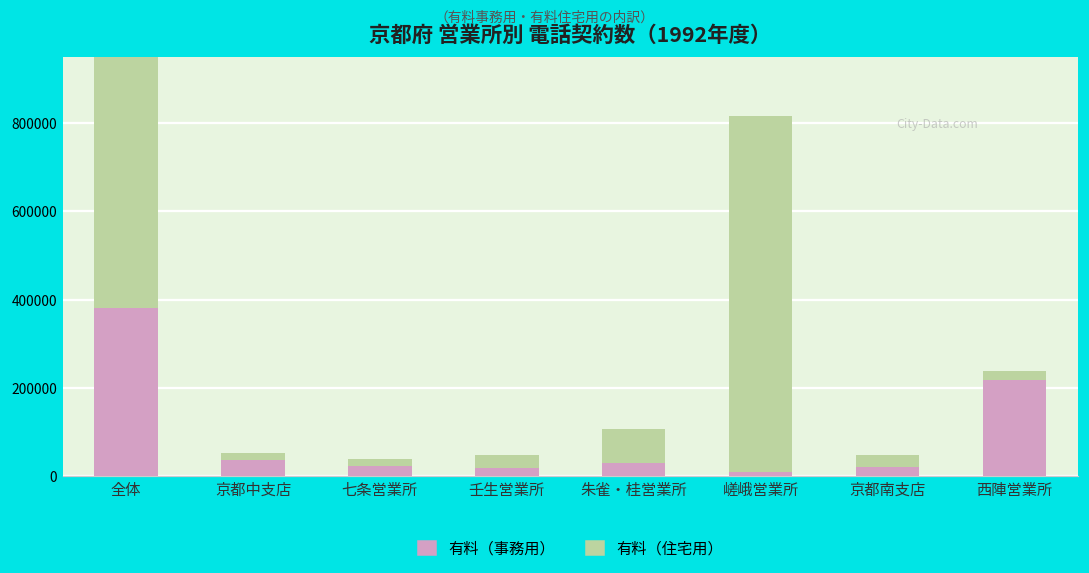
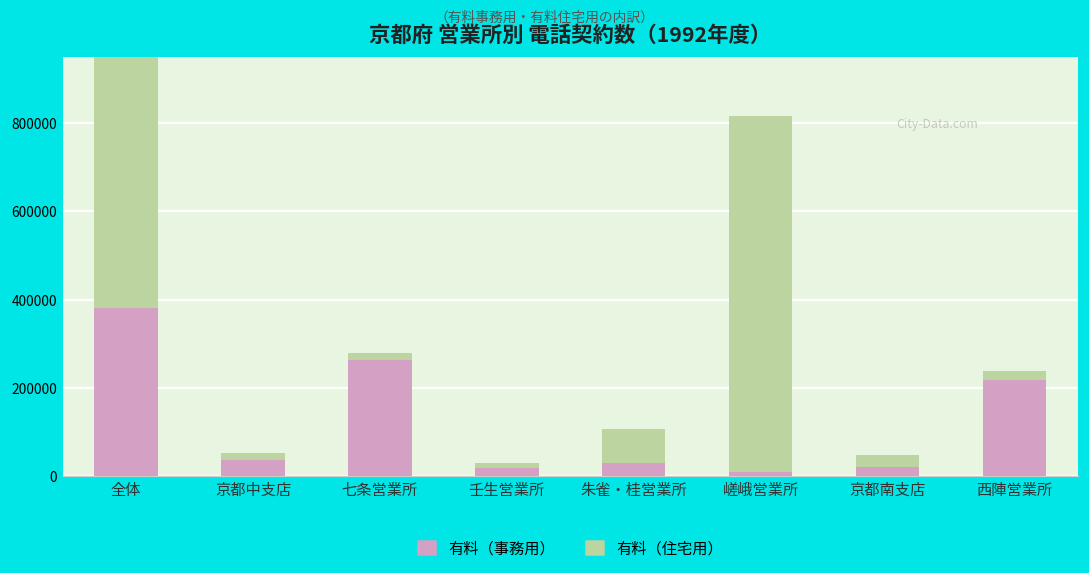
  {
    "有料（事務用）": {
      "全体": 380000,
      "京都中支店": 40000,
-     "七条営業所": 20000,
+     "七条営業所": 260000,
      "壬生営業所": 20000,
      "朱雀・桂営業所": 30000,
      "嵯峨営業所": 10000,
      "京都南支店": 20000,
      "西陣営業所": 220000
    },
    "有料（住宅用）": {
      "京都中支店": 20000,
      "七条営業所": 20000,
-     "壬生営業所": 30000,
+     "壬生営業所": 10000,
      "朱雀・桂営業所": 80000,
      "嵯峨営業所": 810000,
      "京都南支店": 30000,
      "西陣営業所": 20000
    }
  }
